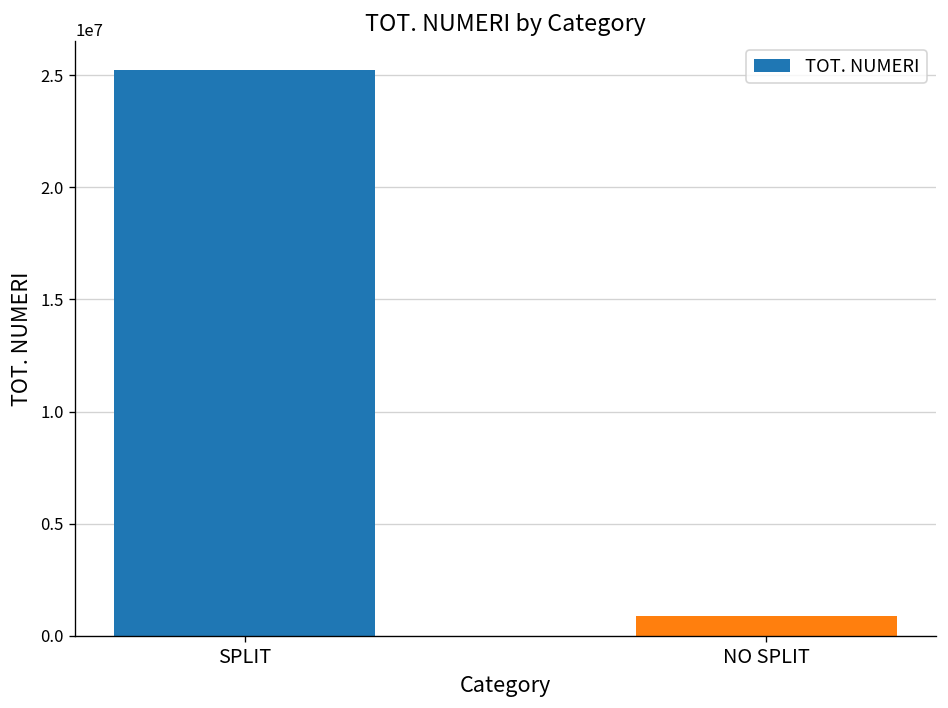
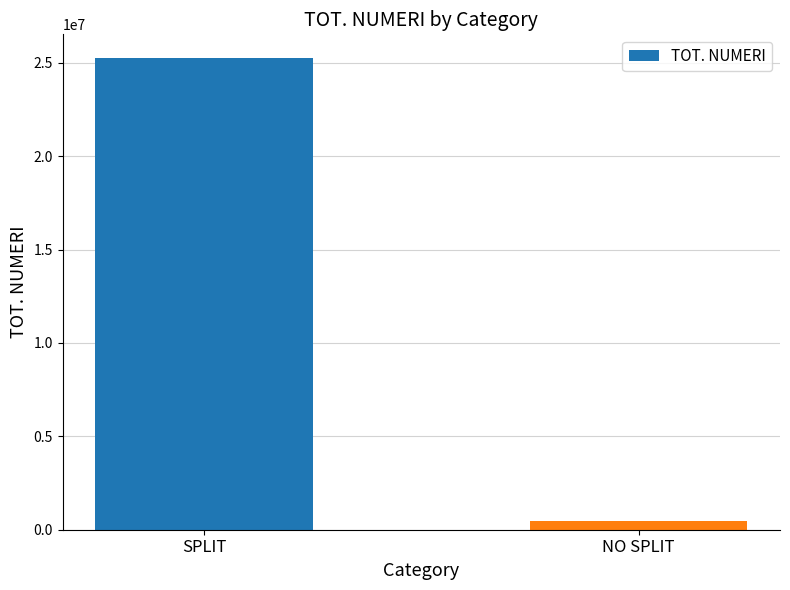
  {
    "SPLIT": 25300000,
-   "NO SPLIT": 900000
+   "NO SPLIT": 400000
  }
